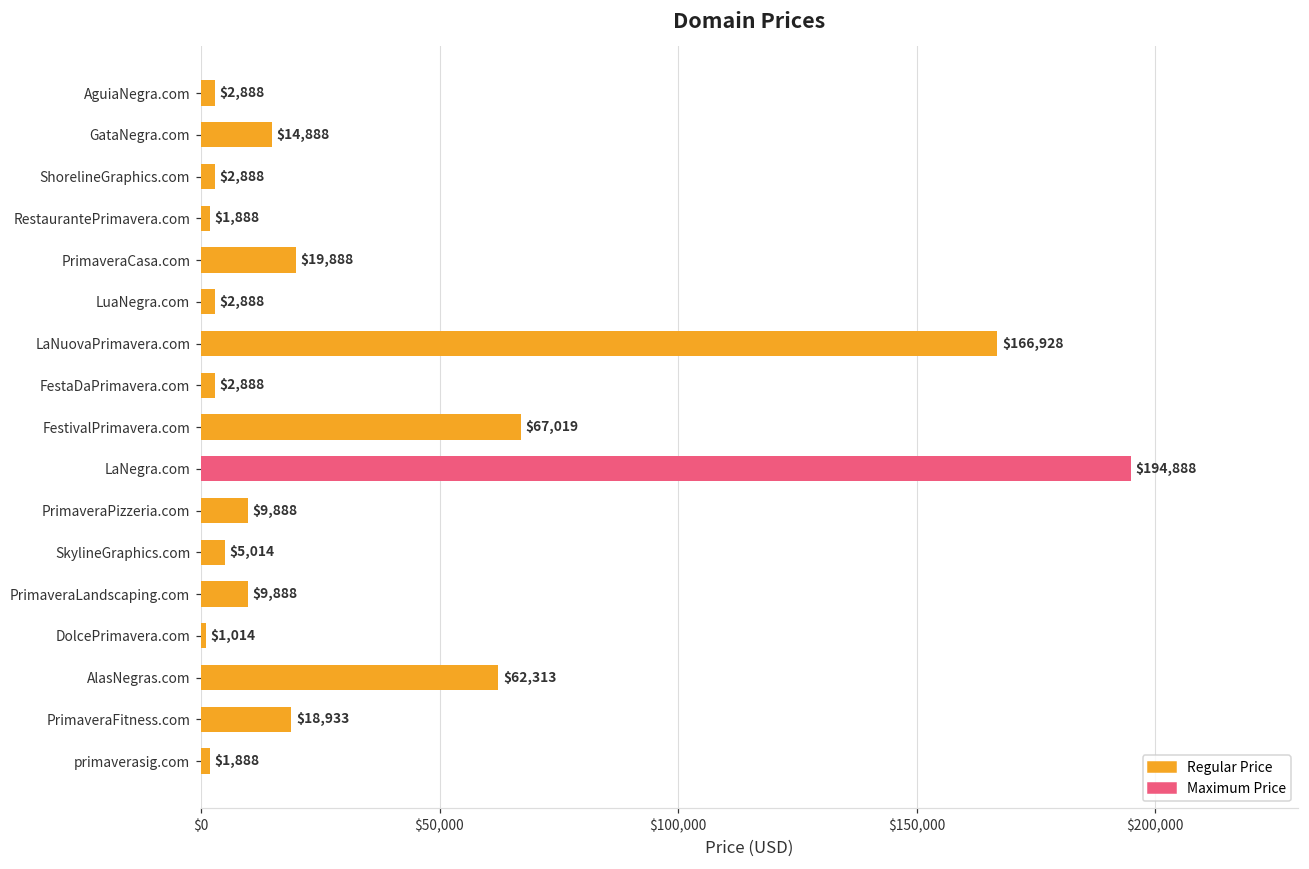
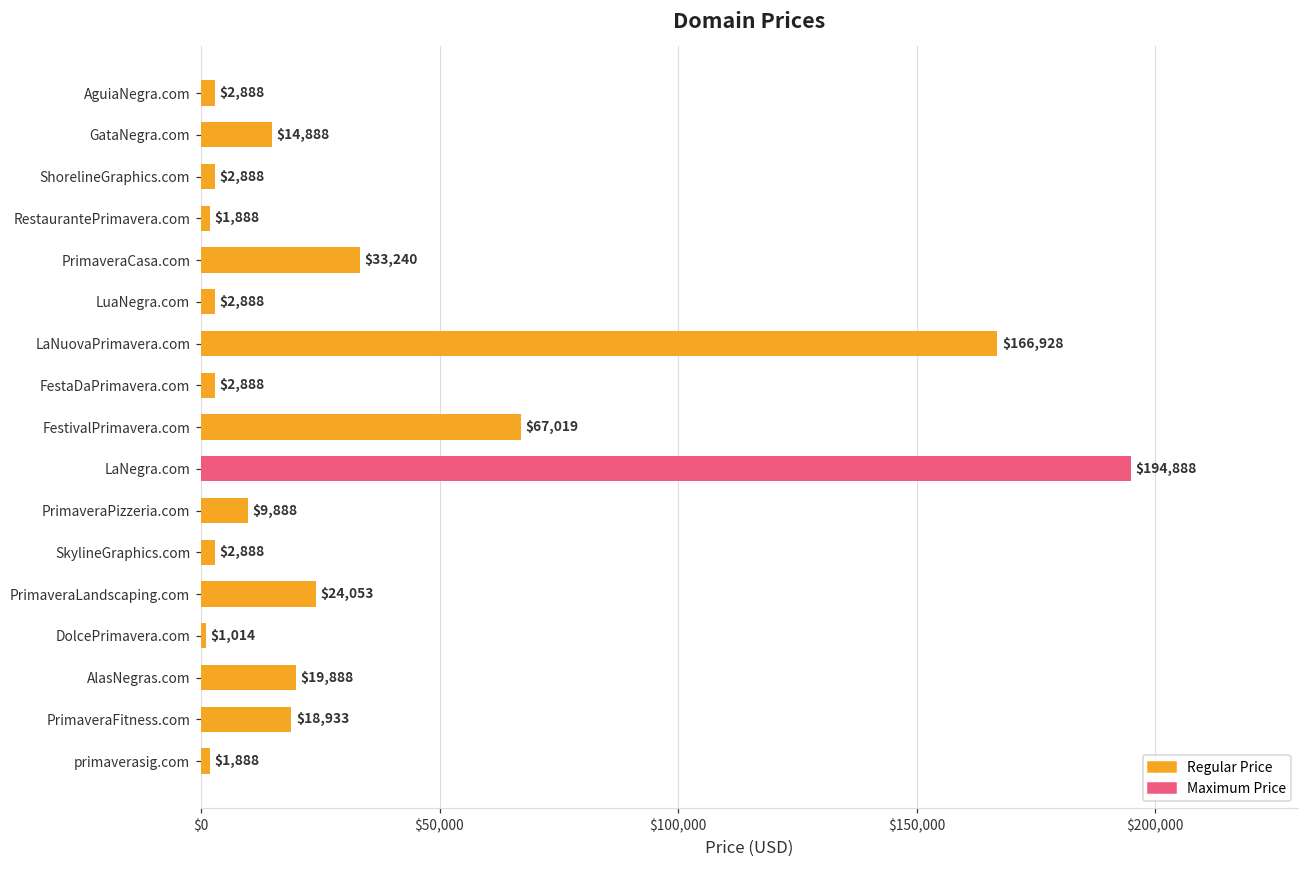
  {
    "AguiaNegra.com": "$2,888",
    "GataNegra.com": "$14,888",
    "ShorelineGraphics.com": "$2,888",
    "RestaurantePrimavera.com": "$1,888",
-   "PrimaveraCasa.com": "$19,888",
+   "PrimaveraCasa.com": "$33,240",
    "LuaNegra.com": "$2,888",
    "LaNuovaPrimavera.com": "$166,928",
    "FestaDaPrimavera.com": "$2,888",
    "FestivalPrimavera.com": "$67,019",
    "LaNegra.com": "$194,888",
    "PrimaveraPizzeria.com": "$9,888",
-   "SkylineGraphics.com": "$5,014",
-   "PrimaveraLandscaping.com": "$9,888",
+   "SkylineGraphics.com": "$2,888",
+   "PrimaveraLandscaping.com": "$24,053",
    "DolcePrimavera.com": "$1,014",
-   "AlasNegras.com": "$62,313",
+   "AlasNegras.com": "$19,888",
    "PrimaveraFitness.com": "$18,933",
    "primaverasig.com": "$1,888"
  }
